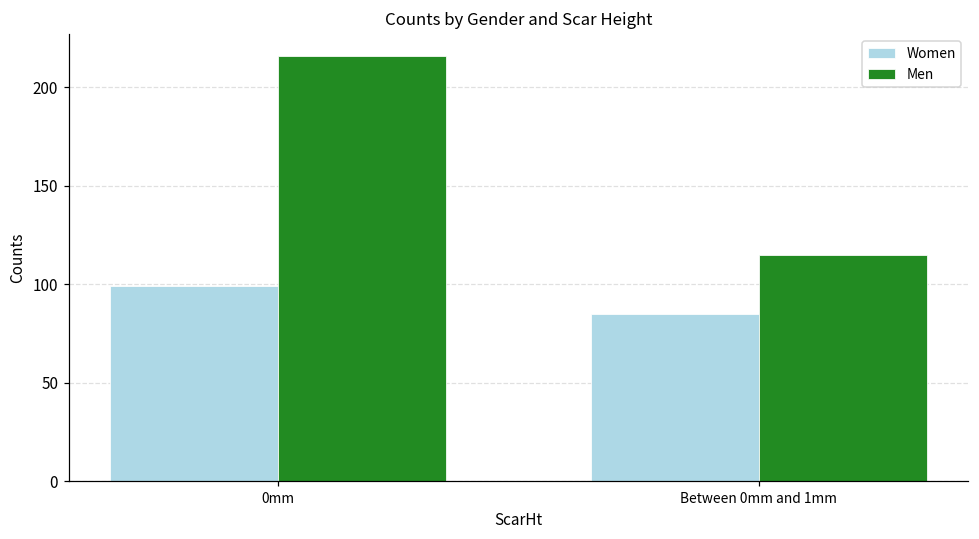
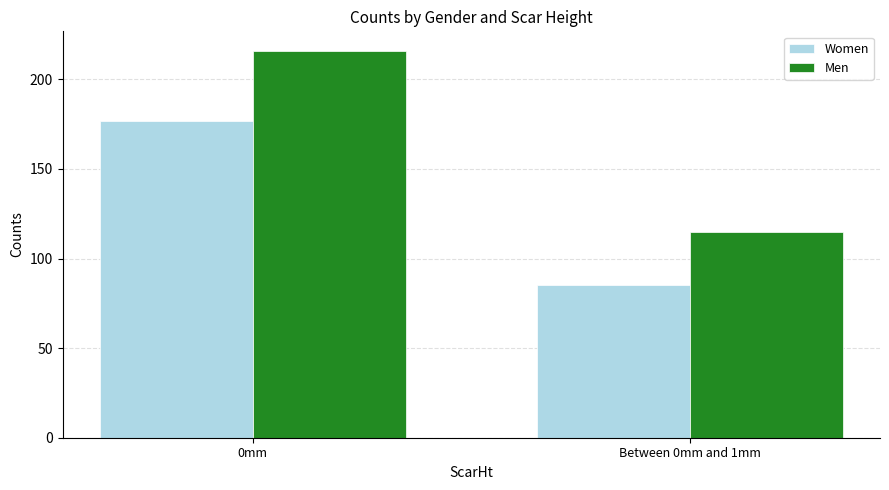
  {
    "Women": {
-     "0mm": 99,
+     "0mm": 177,
      "Between 0mm and 1mm": 85
    },
    "Men": {
      "0mm": 216,
      "Between 0mm and 1mm": 115
    }
  }
